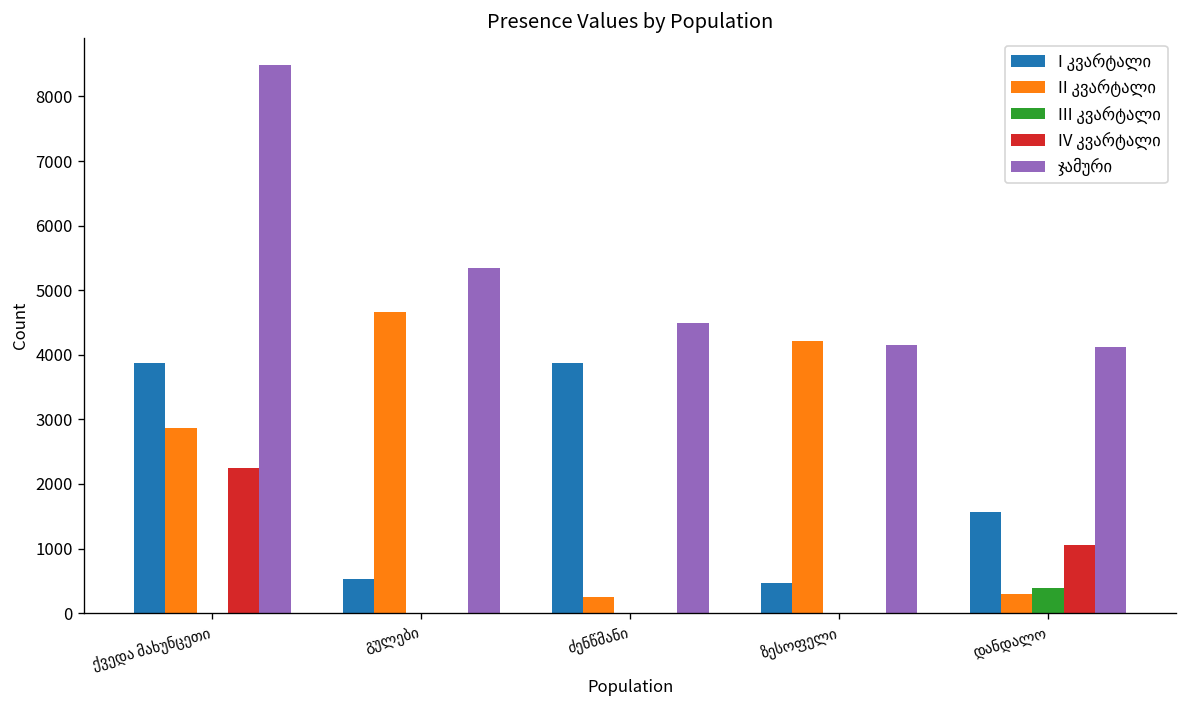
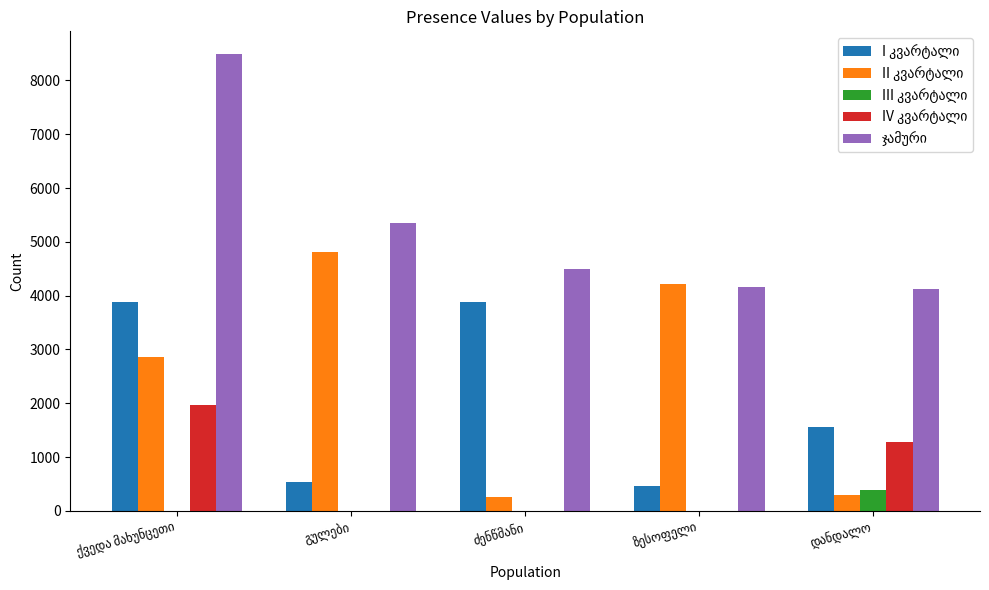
  {
    "I კვარტალი": {
      "ქვედა მახუნცეთი": 3900,
      "გულები": 500,
      "ძენწმანი": 3900,
      "ზესოფელი": 500,
      "დანდალო": 1600
    },
    "II კვარტალი": {
      "ქვედა მახუნცეთი": 2900,
-     "გულები": 4700,
+     "გულები": 4800,
      "ძენწმანი": 300,
      "ზესოფელი": 4200,
      "დანდალო": 300
    },
    "III კვარტალი": {
      "ქვედა მახუნცეთი": 0,
      "გულები": 0,
      "ძენწმანი": 0,
      "ზესოფელი": 0,
      "დანდალო": 400
    },
    "IV კვარტალი": {
-     "ქვედა მახუნცეთი": 2200,
+     "ქვედა მახუნცეთი": 2000,
      "გულები": 0,
      "ძენწმანი": 0,
      "ზესოფელი": 0,
-     "დანდალო": 1100
+     "დანდალო": 1300
    },
    "ჯამური": {
      "ქვედა მახუნცეთი": 8500,
      "გულები": 5300,
      "ძენწმანი": 4500,
      "ზესოფელი": 4200,
      "დანდალო": 4100
    }
  }
